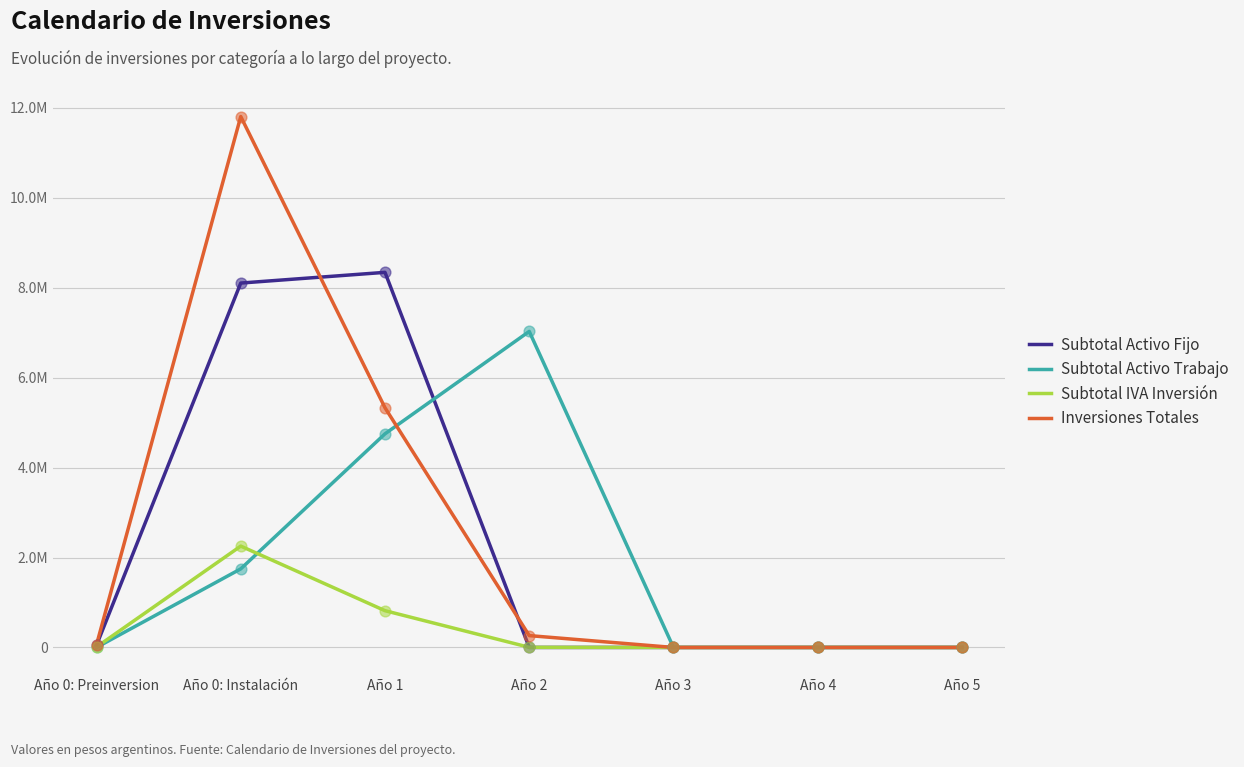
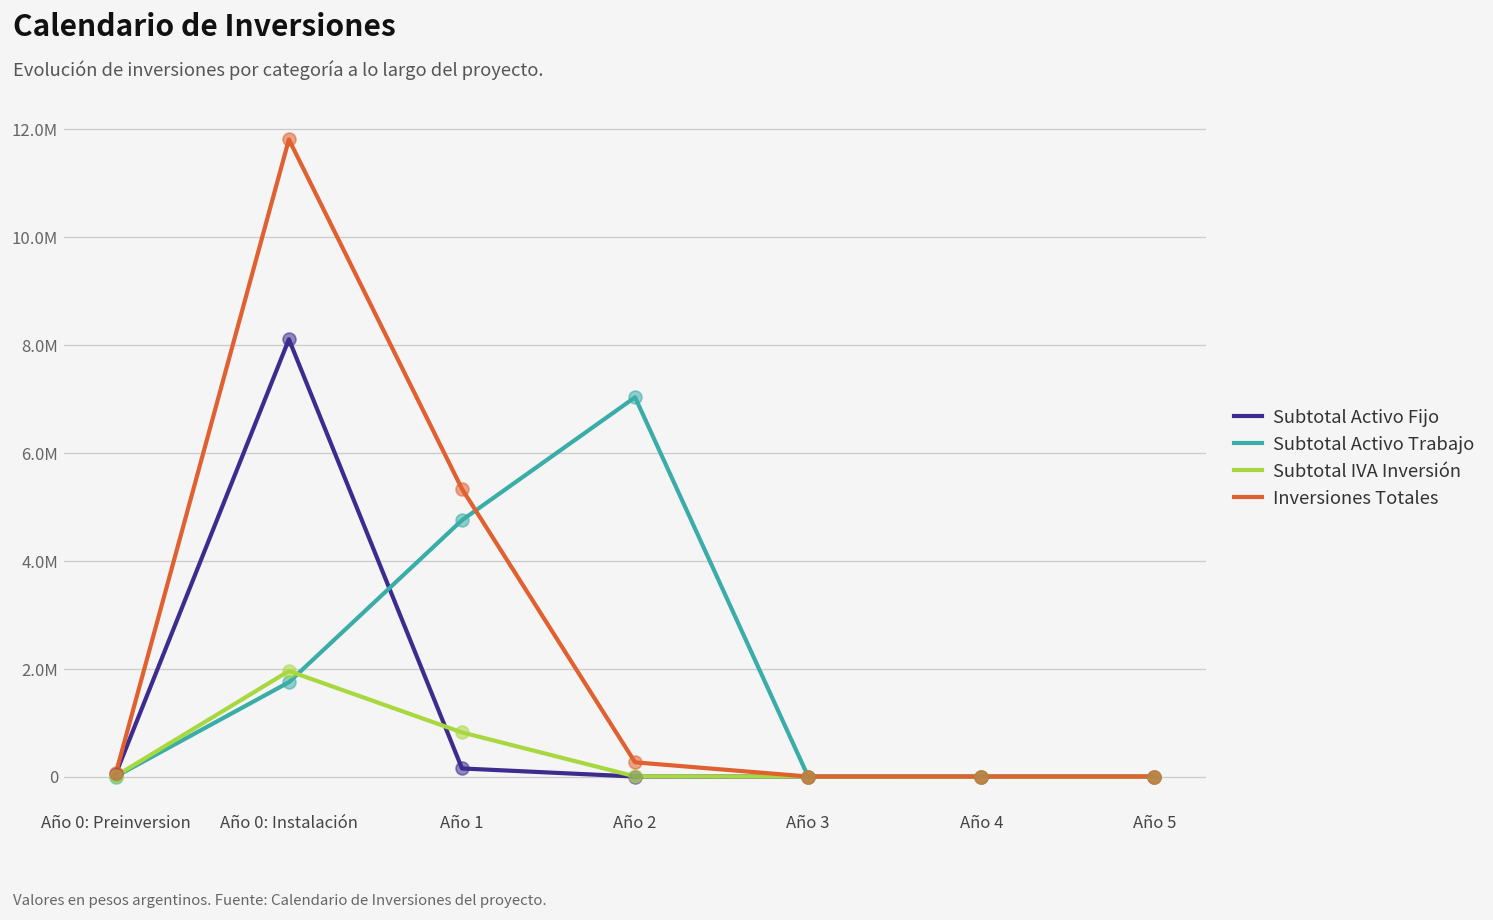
  {
    "Subtotal Activo Fijo": {
      "Año 0: Instalación": 8100000,
-     "Año 1": 8300000
+     "Año 1": 100000
    },
    "Subtotal Activo Trabajo": {
      "Año 0: Instalación": 1700000,
      "Año 1": 4800000,
      "Año 2": 7000000
    },
    "Subtotal IVA Inversión": {
-     "Año 0: Instalación": 2300000,
+     "Año 0: Instalación": 2000000,
      "Año 1": 800000
    },
    "Inversiones Totales": {
      "Año 0: Instalación": 11800000,
      "Año 1": 5300000,
      "Año 2": 300000
    }
  }
